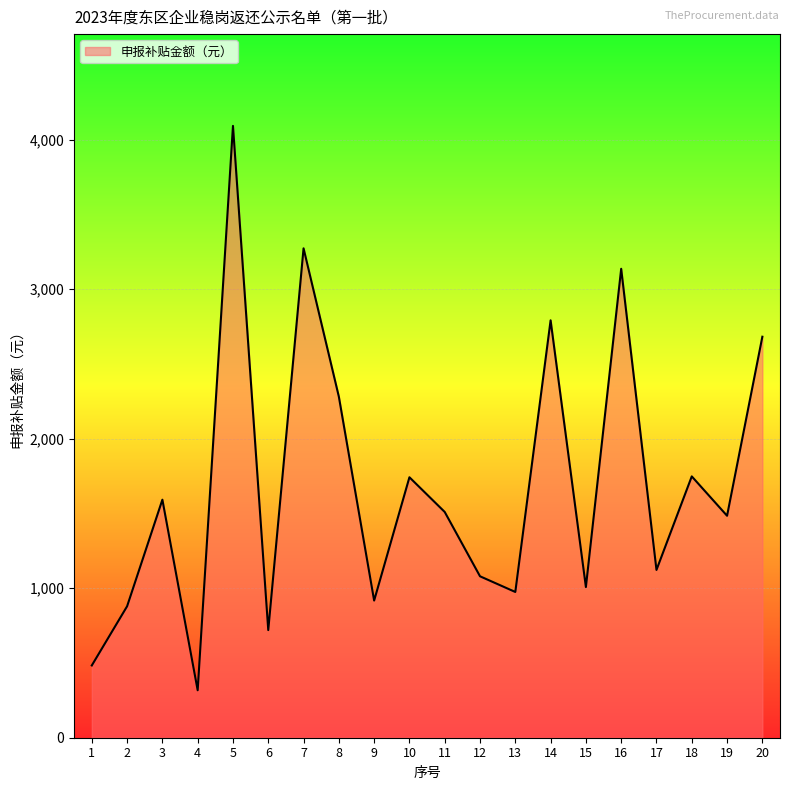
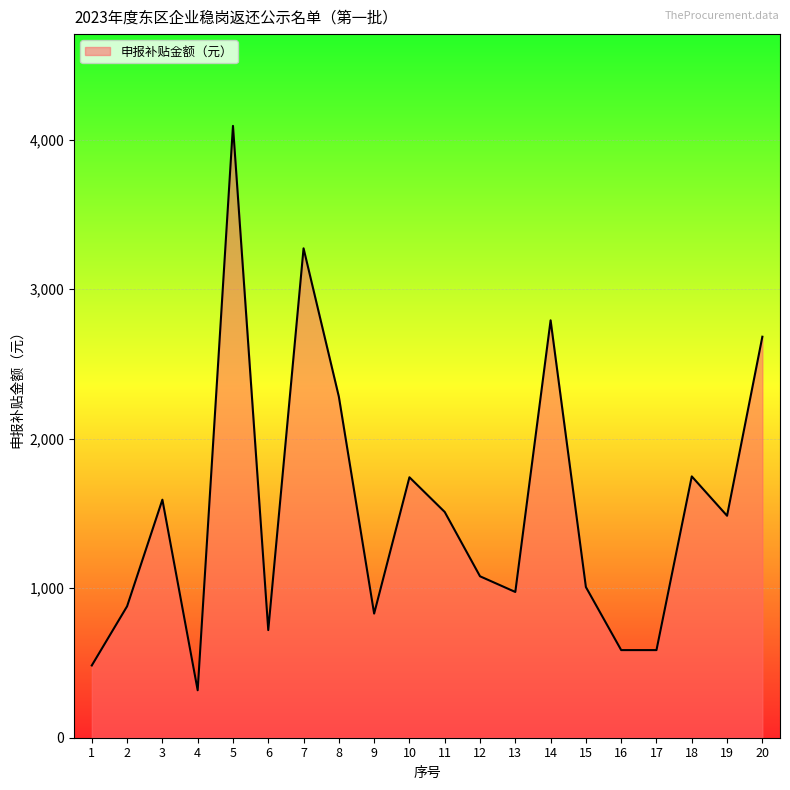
  {
    "1": "480",
    "2": "880",
    "3": "1,590",
    "4": "320",
    "5": "4,090",
    "6": "720",
    "7": "3,270",
    "8": "2,280",
-   "9": "920",
+   "9": "830",
    "10": "1,740",
    "11": "1,510",
    "12": "1,080",
    "13": "980",
    "14": "2,790",
    "15": "1,010",
-   "16": "3,140",
-   "17": "1,120",
+   "16": "590",
+   "17": "590",
    "18": "1,750",
    "19": "1,480",
    "20": "2,680"
  }
